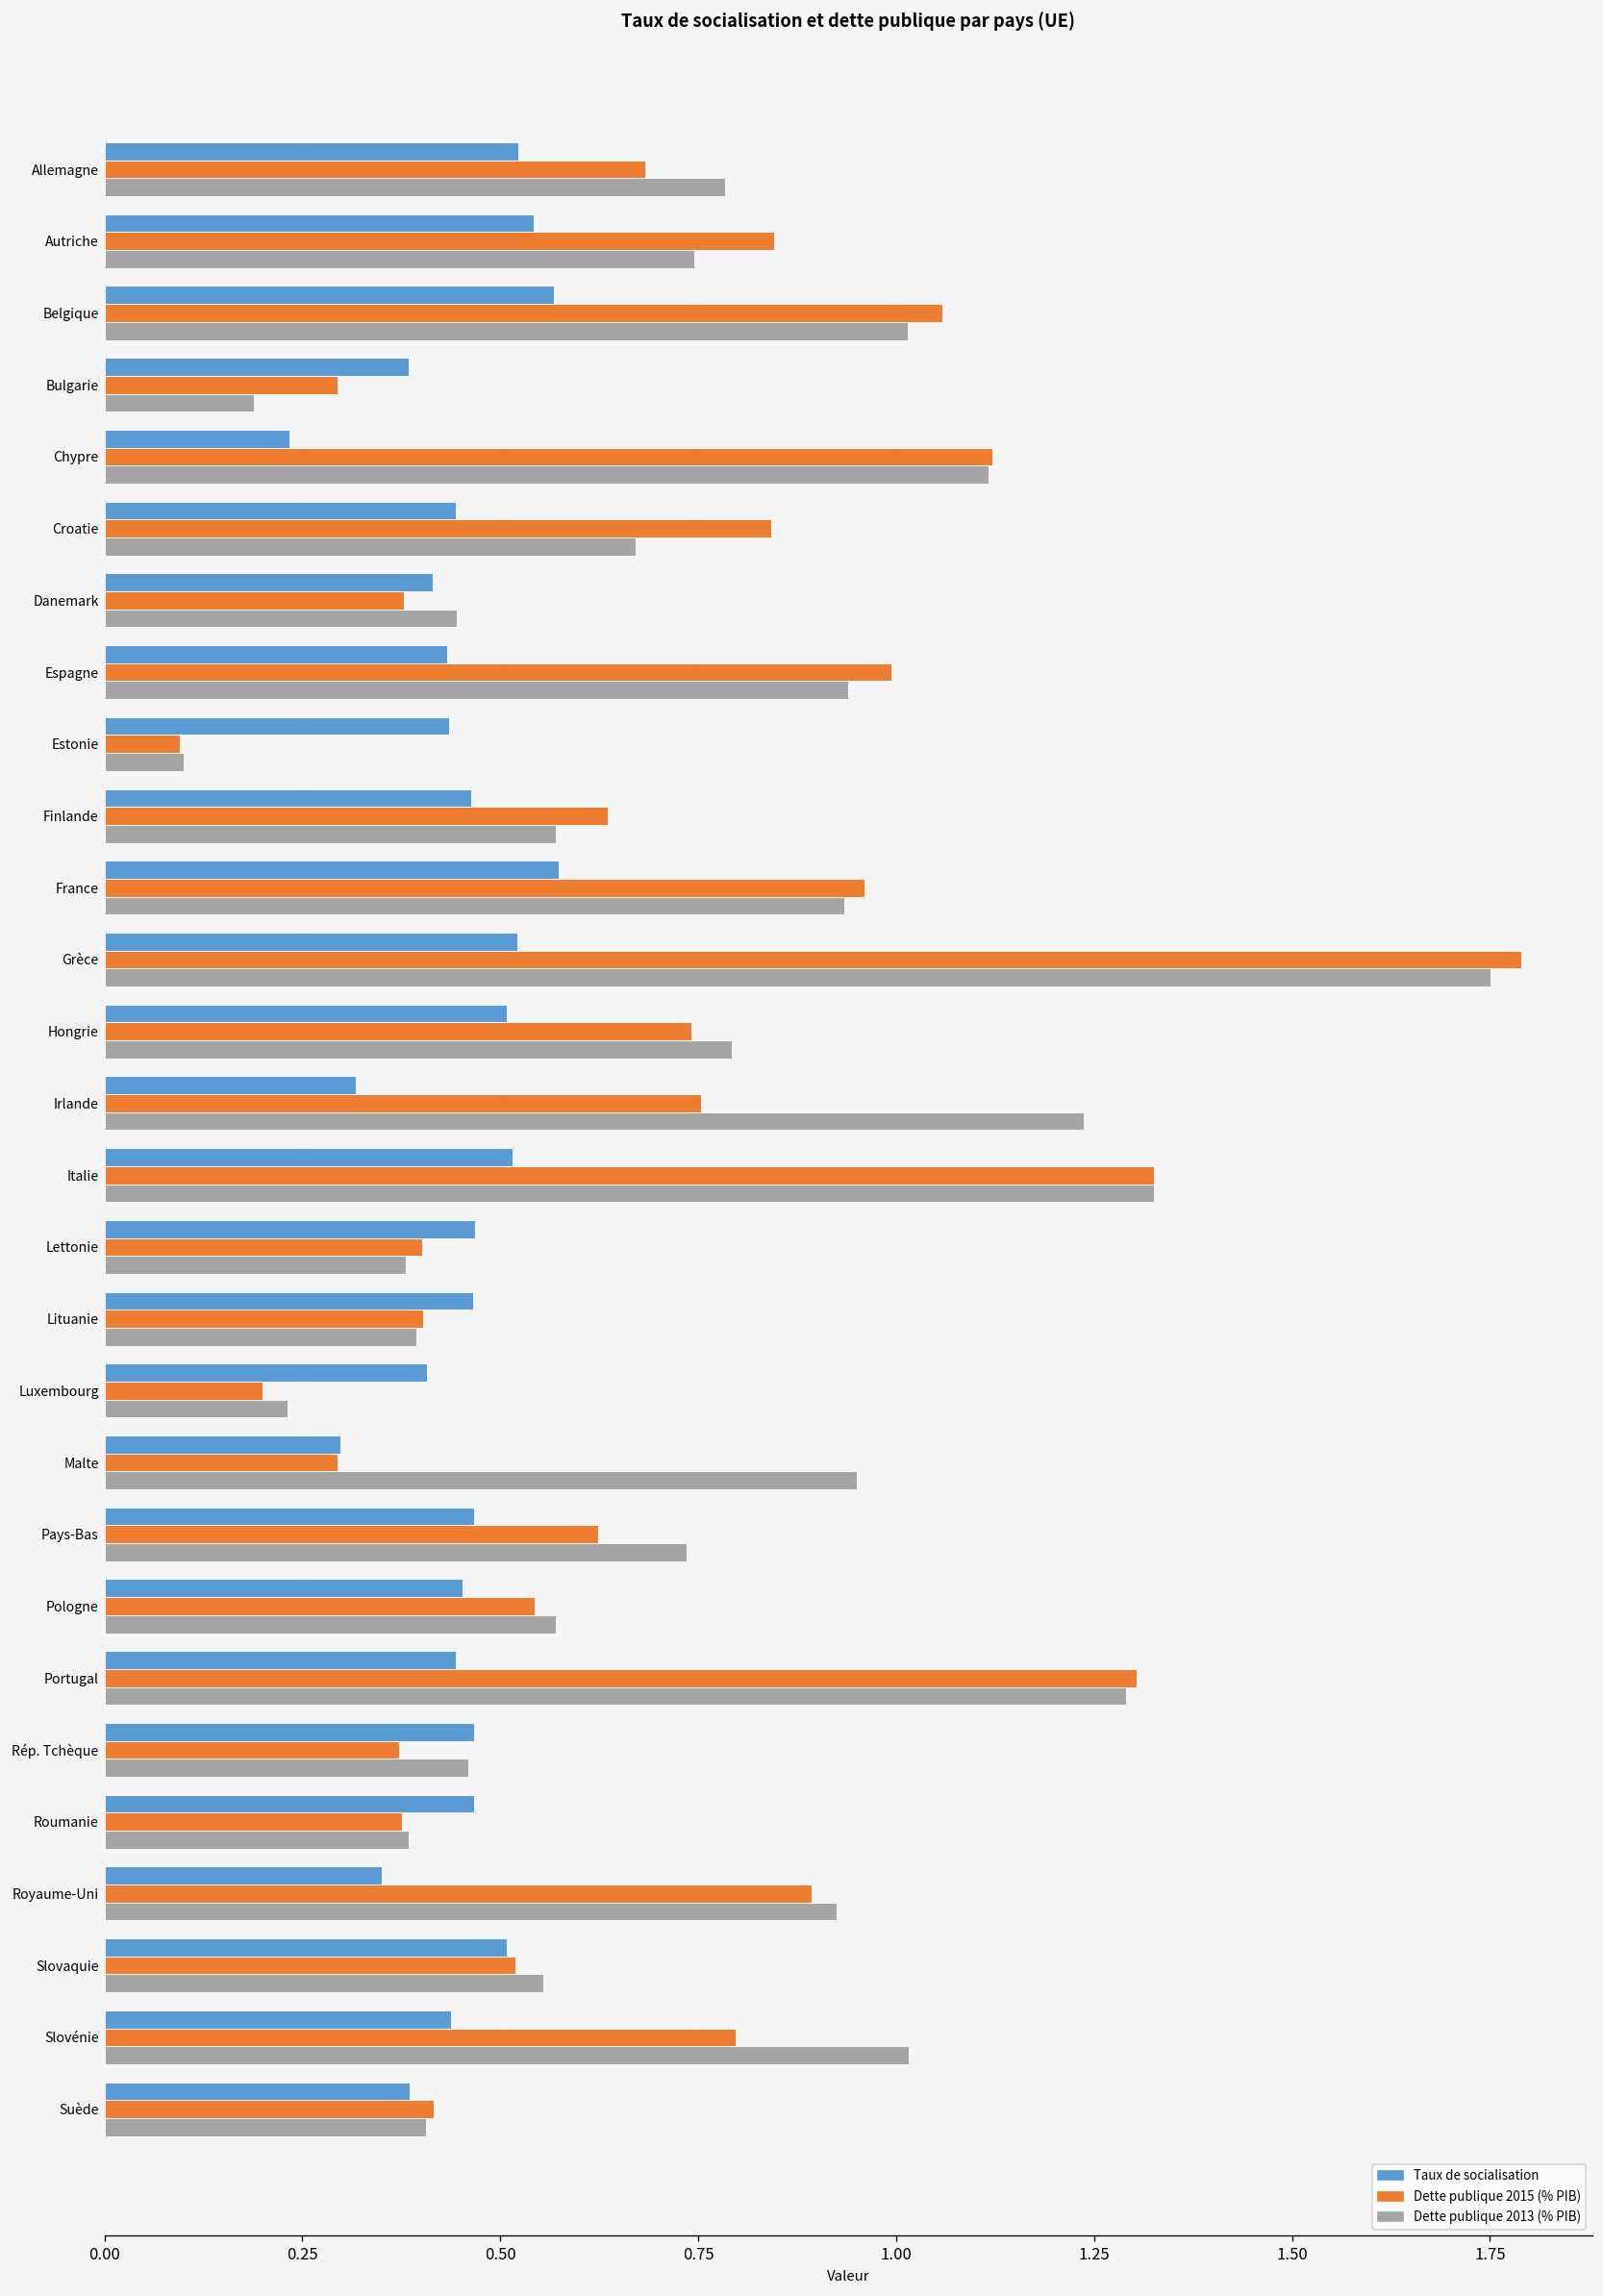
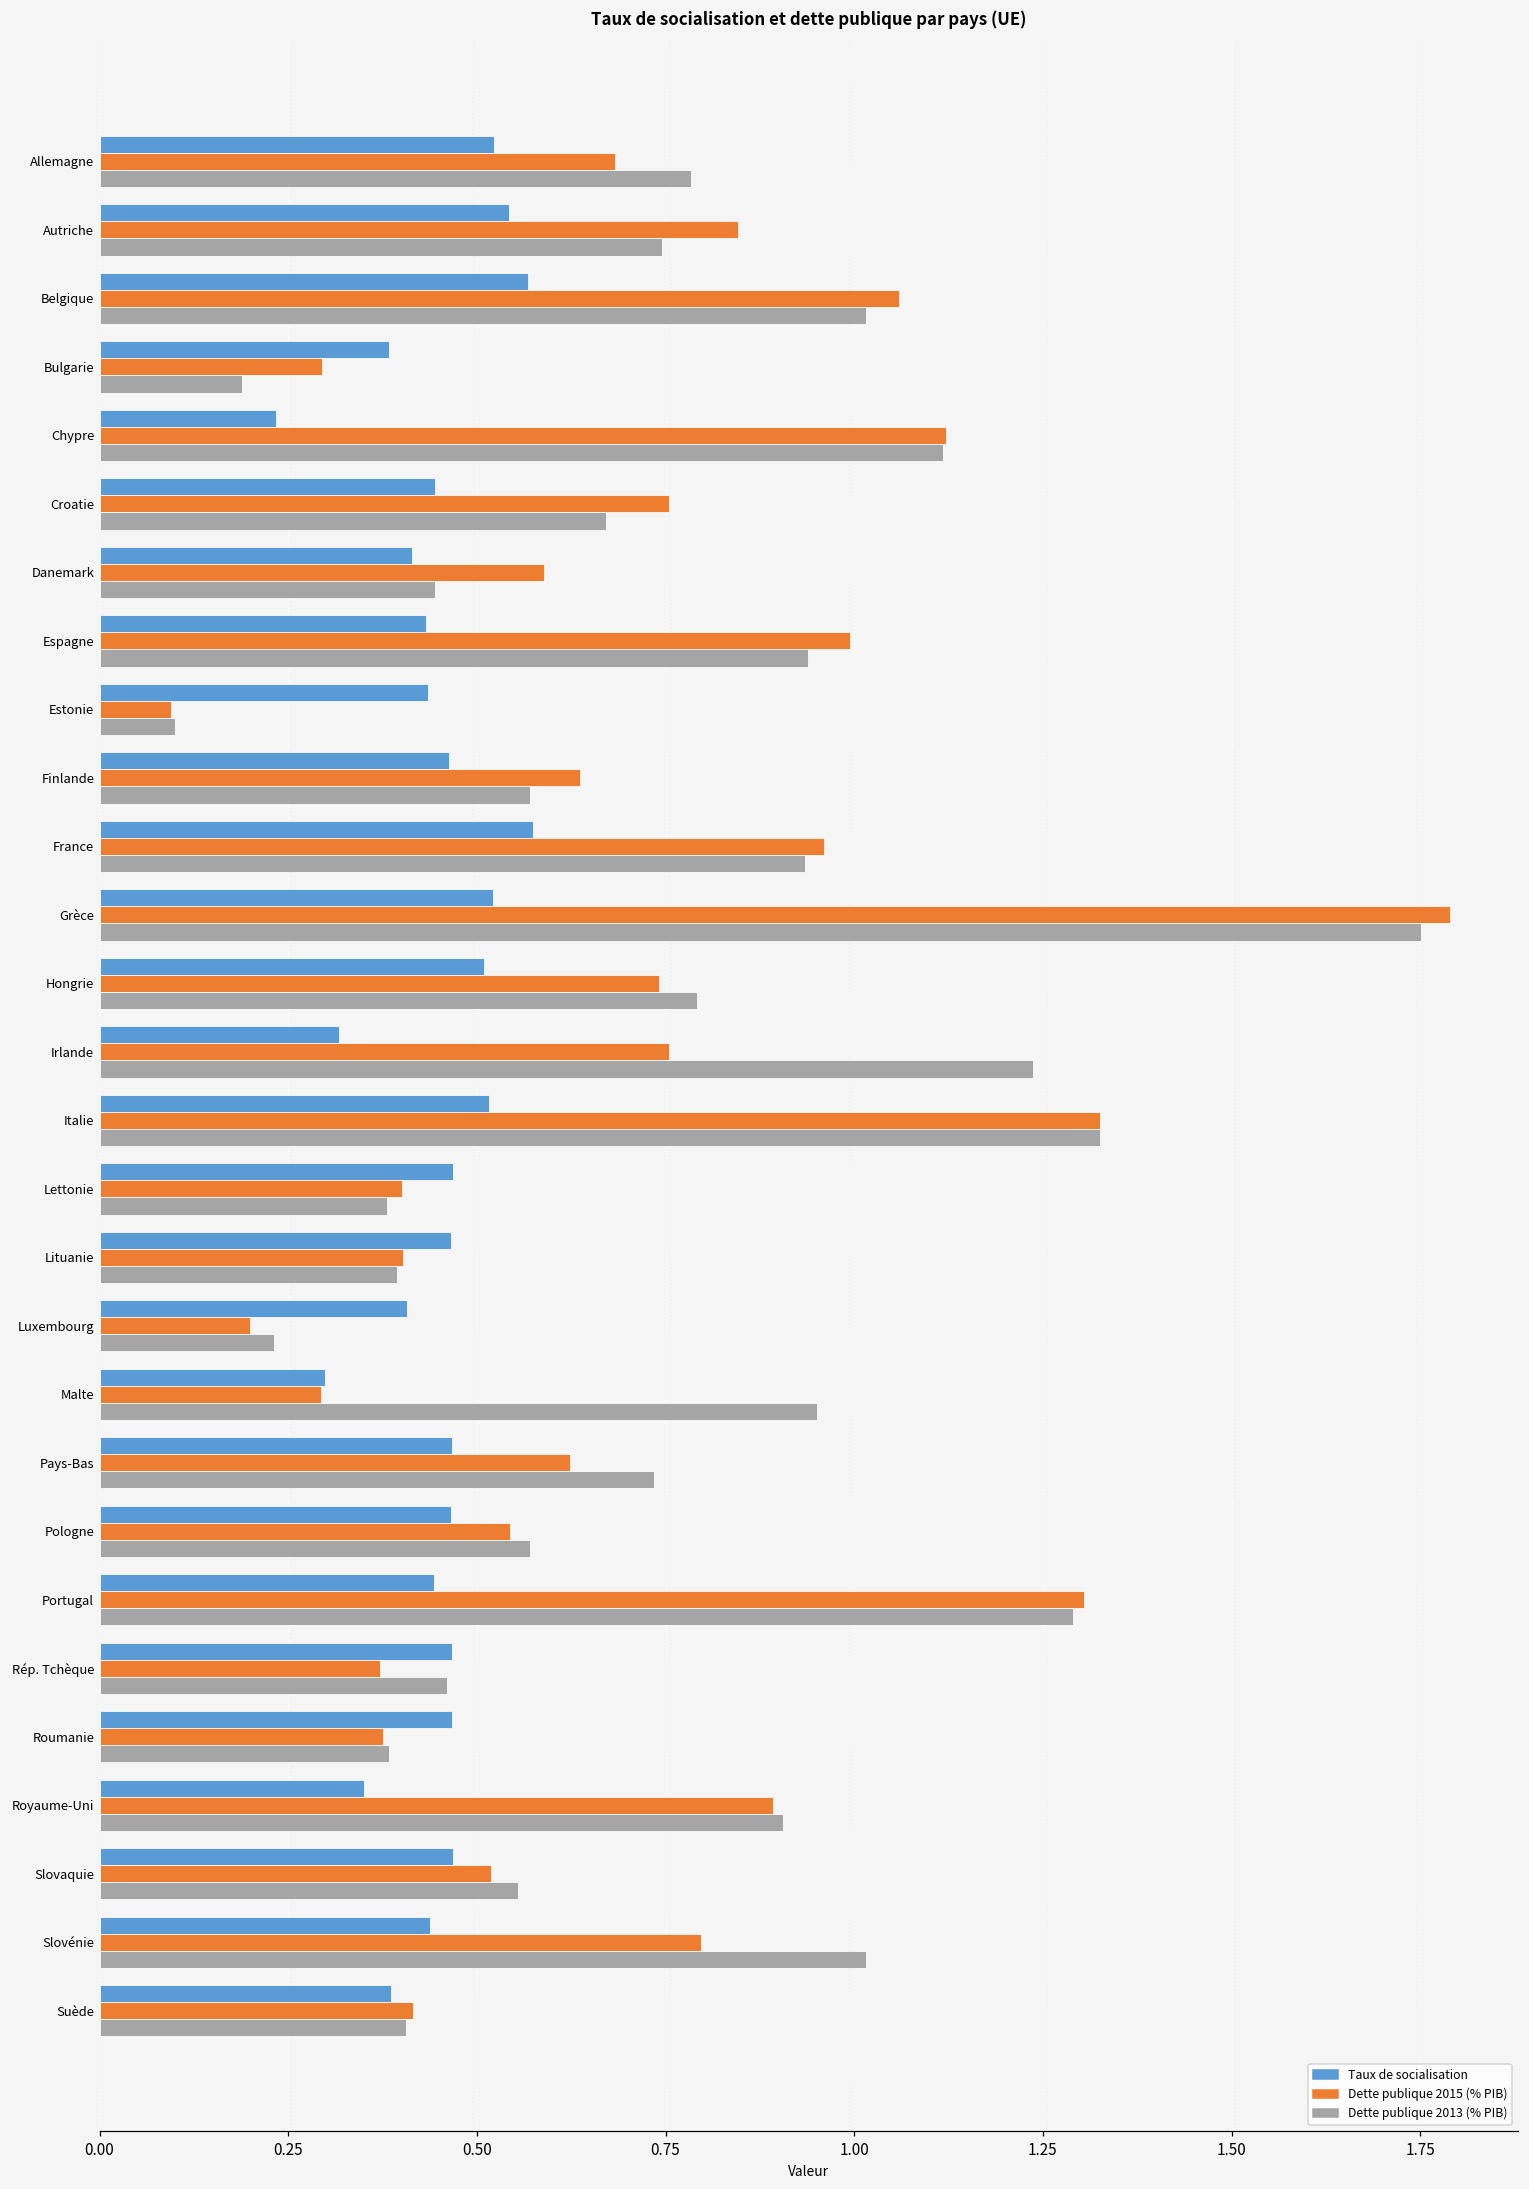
  {
    "Taux de socialisation": {
      "Allemagne": 0.52,
      "Autriche": 0.54,
      "Belgique": 0.57,
      "Bulgarie": 0.38,
      "Chypre": 0.23,
      "Croatie": 0.44,
      "Danemark": 0.41,
      "Espagne": 0.43,
      "Estonie": 0.44,
      "Finlande": 0.46,
      "France": 0.57,
      "Grèce": 0.52,
      "Hongrie": 0.51,
      "Irlande": 0.32,
      "Italie": 0.52,
      "Lettonie": 0.47,
      "Lituanie": 0.47,
      "Luxembourg": 0.41,
      "Malte": 0.30,
      "Pays-Bas": 0.47,
-     "Pologne": 0.45,
+     "Pologne": 0.47,
      "Portugal": 0.44,
      "Rép. Tchèque": 0.47,
      "Roumanie": 0.47,
      "Royaume-Uni": 0.35,
-     "Slovaquie": 0.51,
+     "Slovaquie": 0.47,
      "Slovénie": 0.44,
      "Suède": 0.39
    },
    "Dette publique 2015 (% PIB)": {
      "Allemagne": 0.68,
      "Autriche": 0.85,
      "Belgique": 1.06,
      "Bulgarie": 0.30,
      "Chypre": 1.12,
-     "Croatie": 0.84,
-     "Danemark": 0.38,
+     "Croatie": 0.75,
+     "Danemark": 0.59,
      "Espagne": 0.99,
      "Estonie": 0.10,
      "Finlande": 0.64,
      "France": 0.96,
      "Grèce": 1.79,
      "Hongrie": 0.74,
      "Irlande": 0.75,
      "Italie": 1.33,
      "Lettonie": 0.40,
      "Lituanie": 0.40,
      "Luxembourg": 0.20,
      "Malte": 0.29,
      "Pays-Bas": 0.62,
      "Pologne": 0.54,
      "Portugal": 1.30,
      "Rép. Tchèque": 0.37,
      "Roumanie": 0.38,
      "Royaume-Uni": 0.89,
      "Slovaquie": 0.52,
      "Slovénie": 0.80,
      "Suède": 0.42
    },
    "Dette publique 2013 (% PIB)": {
      "Allemagne": 0.78,
      "Autriche": 0.75,
      "Belgique": 1.02,
      "Bulgarie": 0.19,
      "Chypre": 1.12,
      "Croatie": 0.67,
      "Danemark": 0.45,
      "Espagne": 0.94,
      "Estonie": 0.10,
      "Finlande": 0.57,
      "France": 0.94,
      "Grèce": 1.75,
      "Hongrie": 0.79,
      "Irlande": 1.24,
      "Italie": 1.33,
      "Lettonie": 0.38,
      "Lituanie": 0.39,
      "Luxembourg": 0.23,
      "Malte": 0.95,
      "Pays-Bas": 0.74,
      "Pologne": 0.57,
      "Portugal": 1.29,
      "Rép. Tchèque": 0.46,
      "Roumanie": 0.38,
-     "Royaume-Uni": 0.92,
+     "Royaume-Uni": 0.91,
      "Slovaquie": 0.55,
      "Slovénie": 1.02,
      "Suède": 0.41
    }
  }
